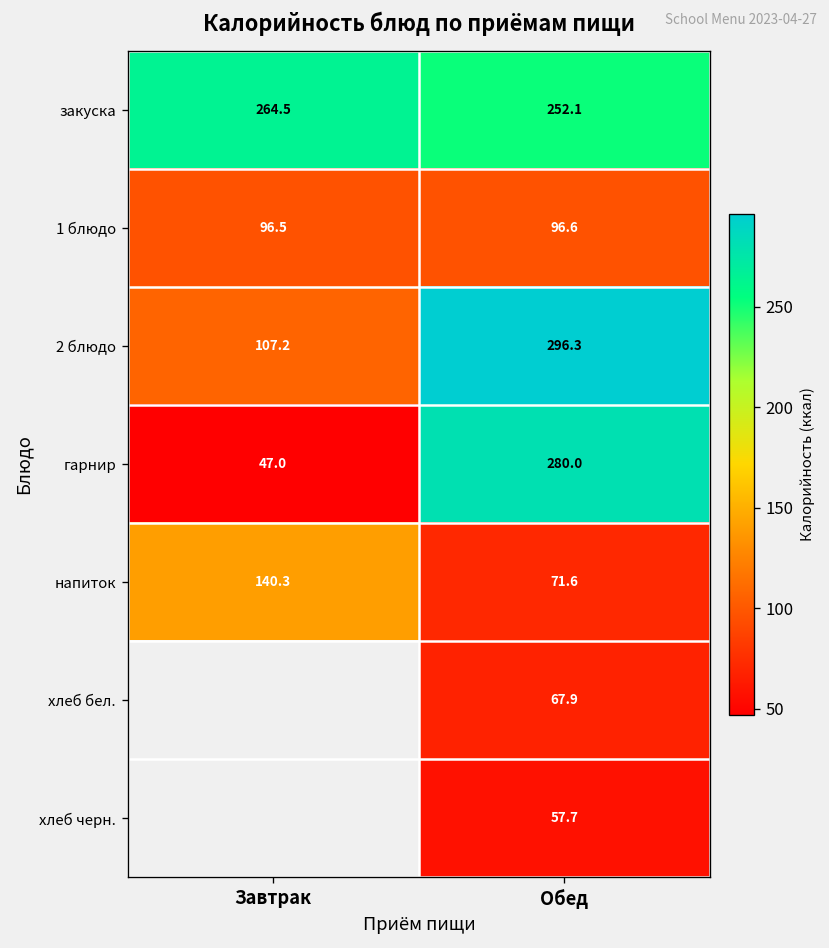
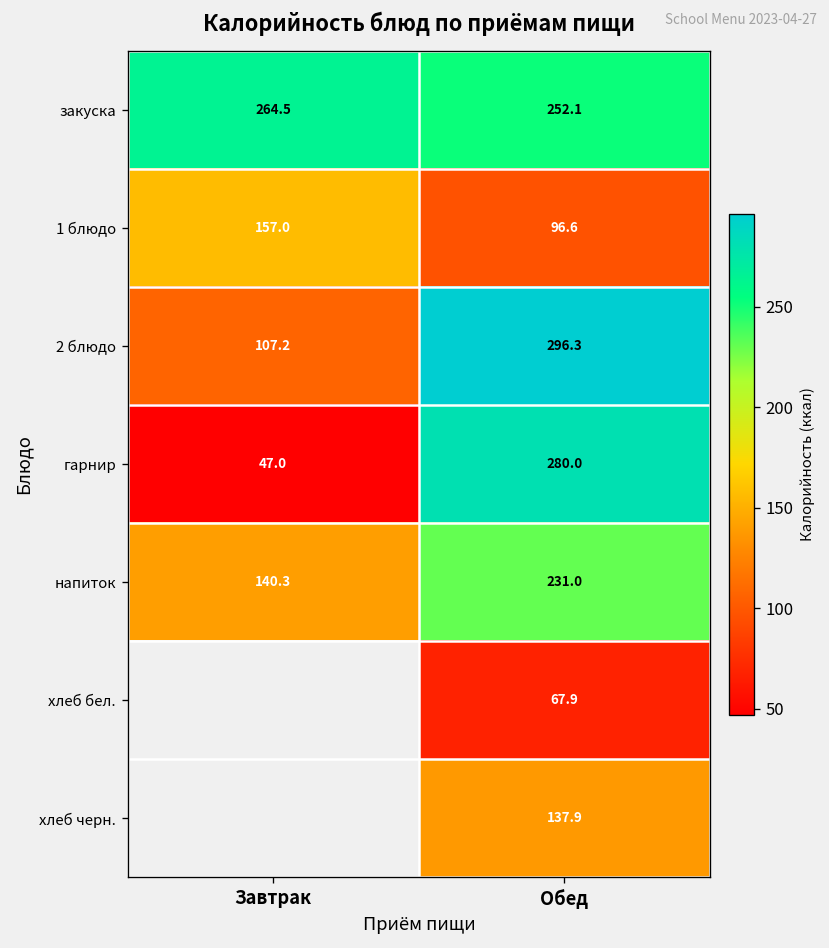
  {
    "закуска": {
      "Завтрак": 264.5,
      "Обед": 252.1
    },
    "1 блюдо": {
-     "Завтрак": 96.5,
+     "Завтрак": 157.0,
      "Обед": 96.6
    },
    "2 блюдо": {
      "Завтрак": 107.2,
      "Обед": 296.3
    },
    "гарнир": {
      "Завтрак": 47.0,
      "Обед": 280.0
    },
    "напиток": {
      "Завтрак": 140.3,
-     "Обед": 71.6
+     "Обед": 231.0
    },
    "хлеб бел.": {
      "Обед": 67.9
    },
    "хлеб черн.": {
-     "Обед": 57.7
+     "Обед": 137.9
    }
  }
